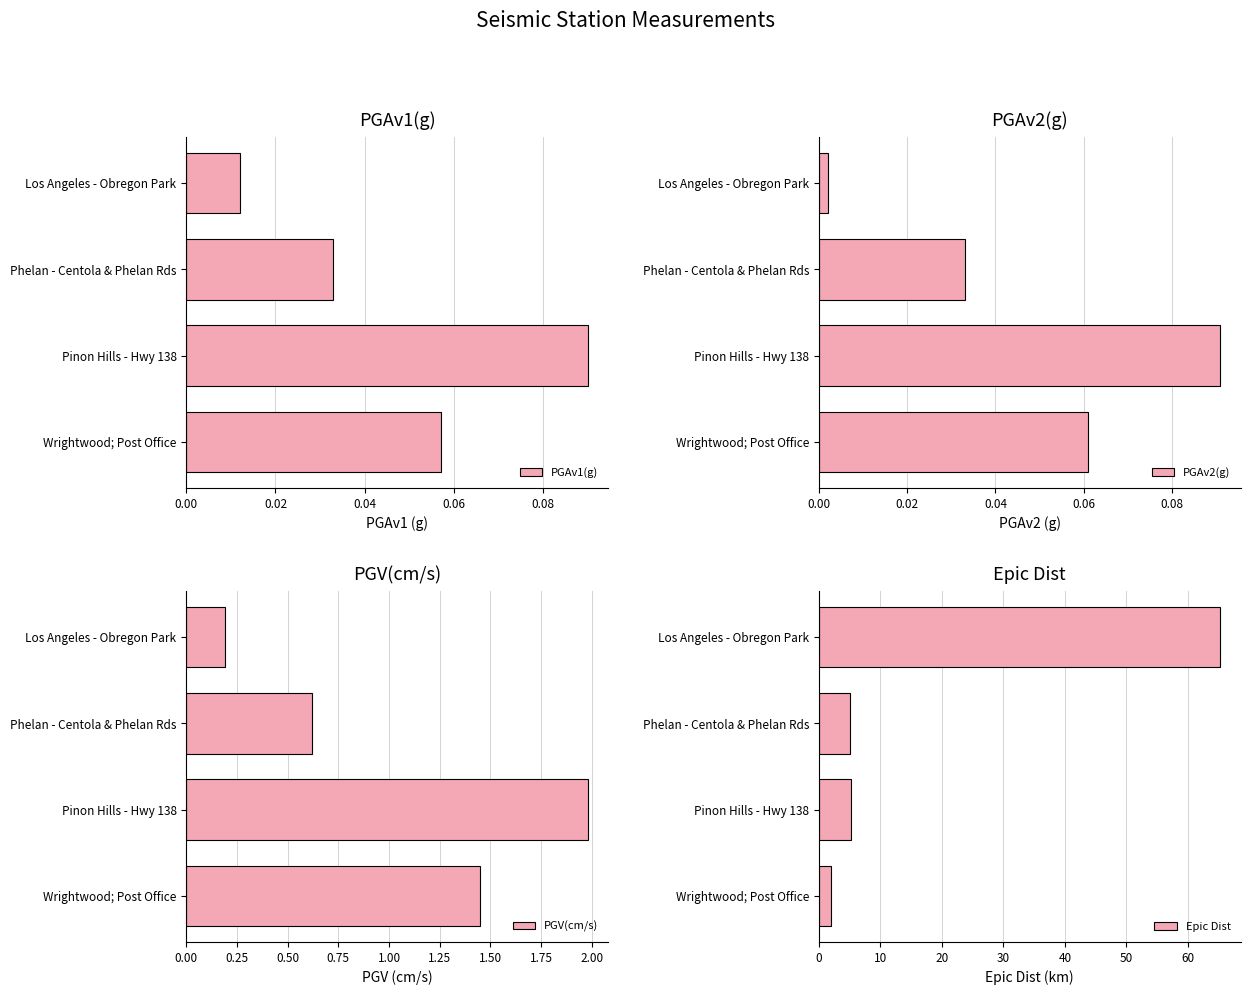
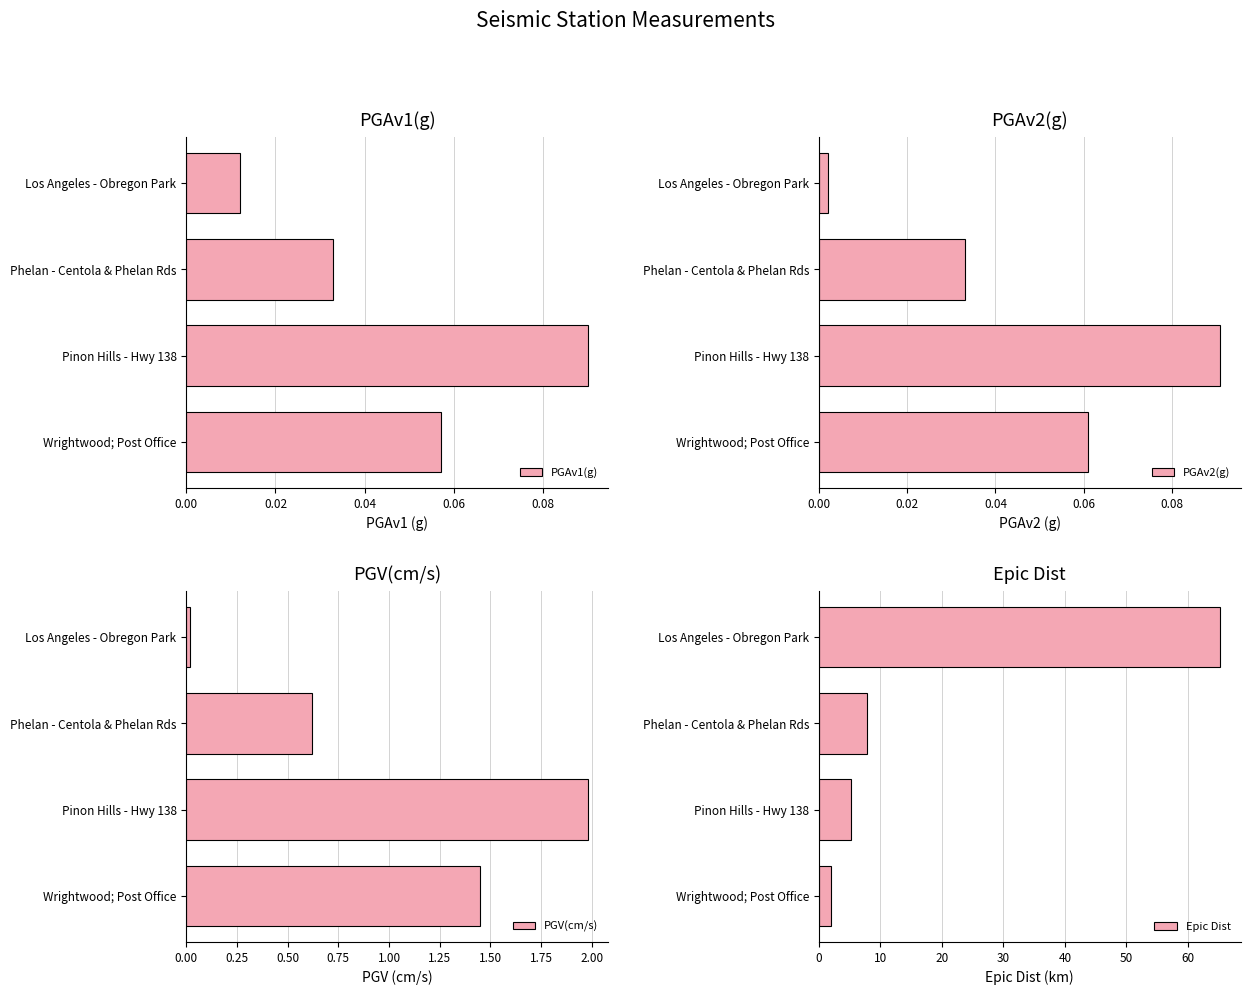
  {
    "PGAv1(g)": {
      "Los Angeles - Obregon Park": 0.012,
      "Phelan - Centola & Phelan Rds": 0.033,
      "Pinon Hills - Hwy 138": 0.090,
      "Wrightwood; Post Office": 0.057
    },
    "PGAv2(g)": {
      "Los Angeles - Obregon Park": 0.002,
      "Phelan - Centola & Phelan Rds": 0.033,
      "Pinon Hills - Hwy 138": 0.091,
      "Wrightwood; Post Office": 0.061
    },
    "PGV(cm/s)": {
-     "Los Angeles - Obregon Park": 0.19,
+     "Los Angeles - Obregon Park": 0.02,
      "Phelan - Centola & Phelan Rds": 0.62,
      "Pinon Hills - Hwy 138": 1.98,
      "Wrightwood; Post Office": 1.45
    },
    "Epic Dist": {
      "Los Angeles - Obregon Park": 65,
-     "Phelan - Centola & Phelan Rds": 5,
+     "Phelan - Centola & Phelan Rds": 8,
      "Pinon Hills - Hwy 138": 5,
      "Wrightwood; Post Office": 2
    }
  }
